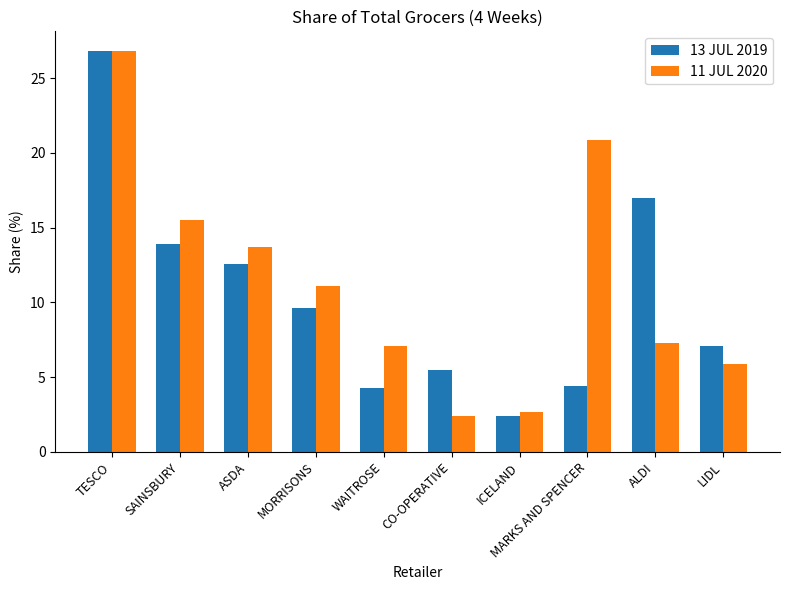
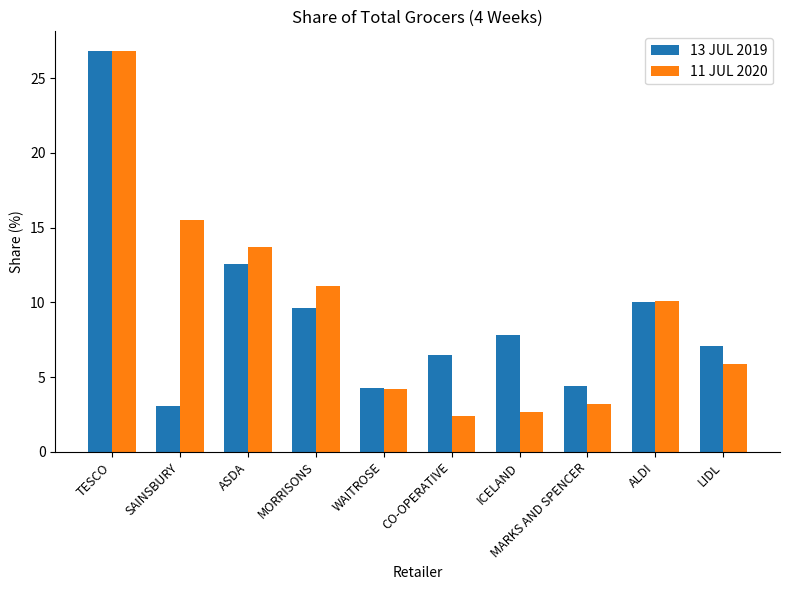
  {
    "13 JUL 2019": {
      "TESCO": 26.8,
-     "SAINSBURY": 13.9,
+     "SAINSBURY": 3.1,
      "ASDA": 12.6,
      "MORRISONS": 9.6,
      "WAITROSE": 4.3,
-     "CO-OPERATIVE": 5.5,
-     "ICELAND": 2.4,
+     "CO-OPERATIVE": 6.5,
+     "ICELAND": 7.8,
      "MARKS AND SPENCER": 4.4,
-     "ALDI": 17,
+     "ALDI": 10,
      "LIDL": 7.1
    },
    "11 JUL 2020": {
      "TESCO": 26.8,
      "SAINSBURY": 15.5,
      "ASDA": 13.7,
      "MORRISONS": 11.1,
-     "WAITROSE": 7.1,
+     "WAITROSE": 4.2,
      "CO-OPERATIVE": 2.4,
      "ICELAND": 2.7,
-     "MARKS AND SPENCER": 20.9,
-     "ALDI": 7.3,
+     "MARKS AND SPENCER": 3.2,
+     "ALDI": 10.1,
      "LIDL": 5.9
    }
  }
